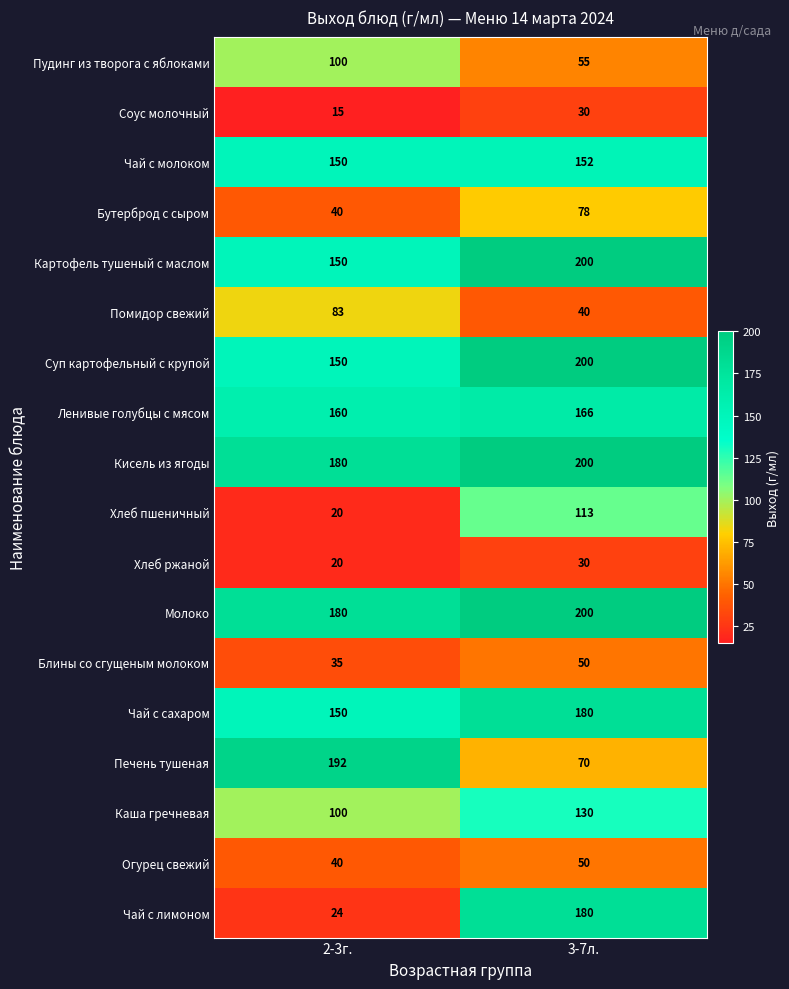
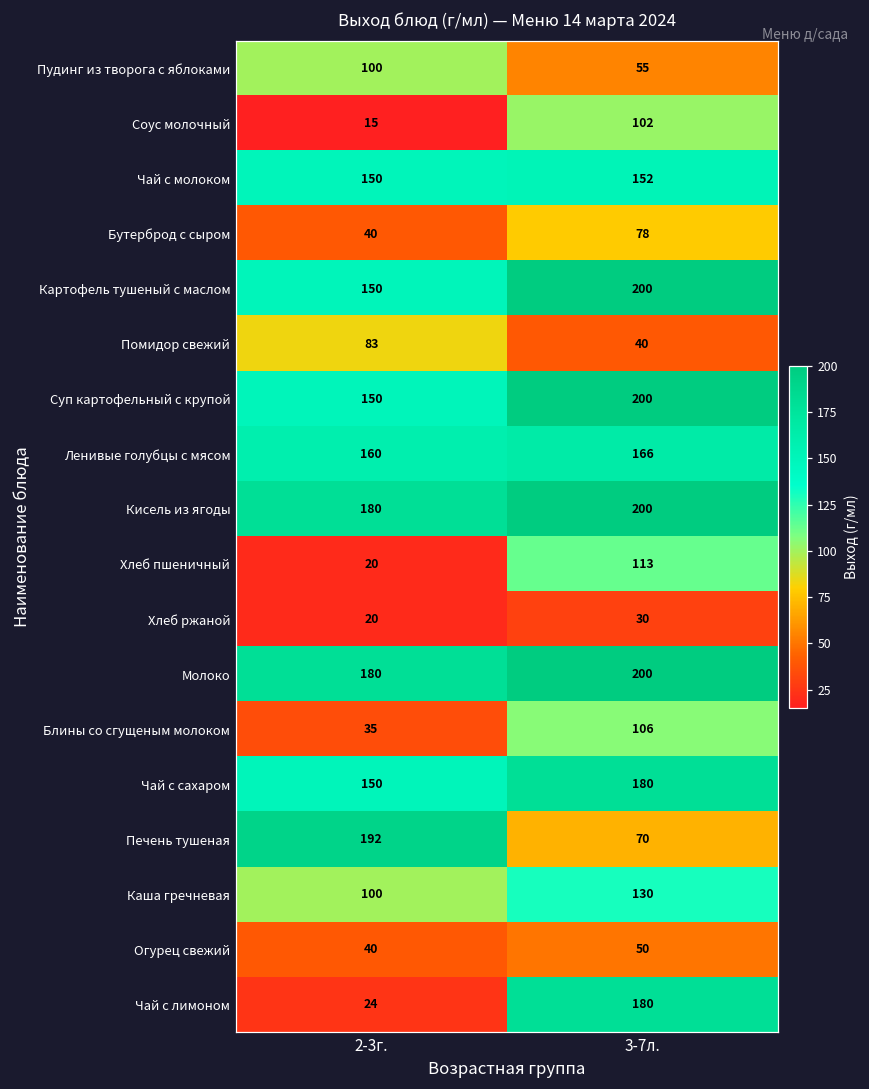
  {
    "Пудинг из творога с яблоками": {
      "2-3г.": 100,
      "3-7л.": 55
    },
    "Соус молочный": {
      "2-3г.": 15,
-     "3-7л.": 30
+     "3-7л.": 102
    },
    "Чай с молоком": {
      "2-3г.": 150,
      "3-7л.": 152
    },
    "Бутерброд с сыром": {
      "2-3г.": 40,
      "3-7л.": 78
    },
    "Картофель тушеный с маслом": {
      "2-3г.": 150,
      "3-7л.": 200
    },
    "Помидор свежий": {
      "2-3г.": 83,
      "3-7л.": 40
    },
    "Суп картофельный с крупой": {
      "2-3г.": 150,
      "3-7л.": 200
    },
    "Ленивые голубцы с мясом": {
      "2-3г.": 160,
      "3-7л.": 166
    },
    "Кисель из ягоды": {
      "2-3г.": 180,
      "3-7л.": 200
    },
    "Хлеб пшеничный": {
      "2-3г.": 20,
      "3-7л.": 113
    },
    "Хлеб ржаной": {
      "2-3г.": 20,
      "3-7л.": 30
    },
    "Молоко": {
      "2-3г.": 180,
      "3-7л.": 200
    },
    "Блины со сгущеным молоком": {
      "2-3г.": 35,
-     "3-7л.": 50
+     "3-7л.": 106
    },
    "Чай с сахаром": {
      "2-3г.": 150,
      "3-7л.": 180
    },
    "Печень тушеная": {
      "2-3г.": 192,
      "3-7л.": 70
    },
    "Каша гречневая": {
      "2-3г.": 100,
      "3-7л.": 130
    },
    "Огурец свежий": {
      "2-3г.": 40,
      "3-7л.": 50
    },
    "Чай с лимоном": {
      "2-3г.": 24,
      "3-7л.": 180
    }
  }
